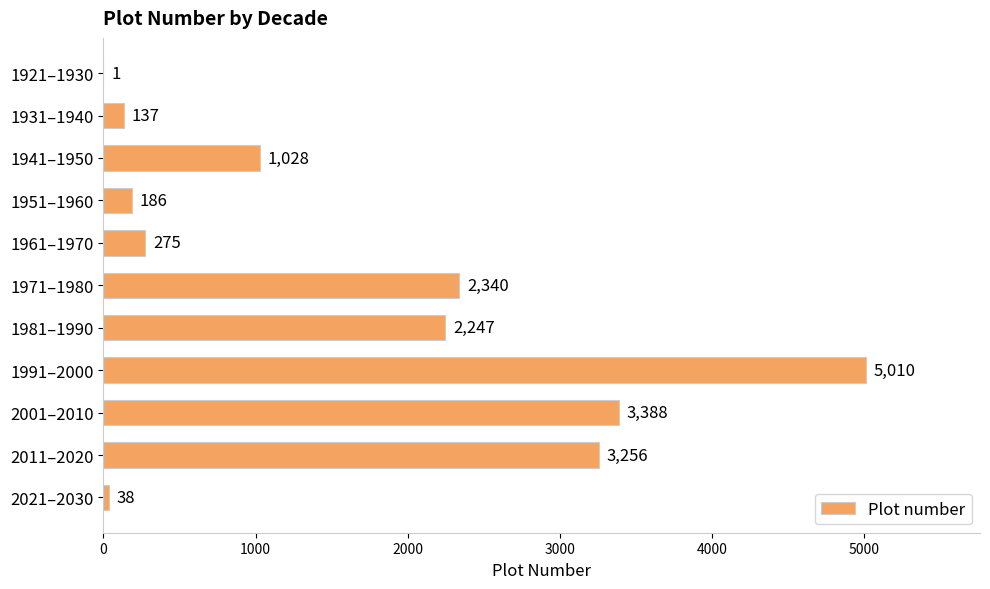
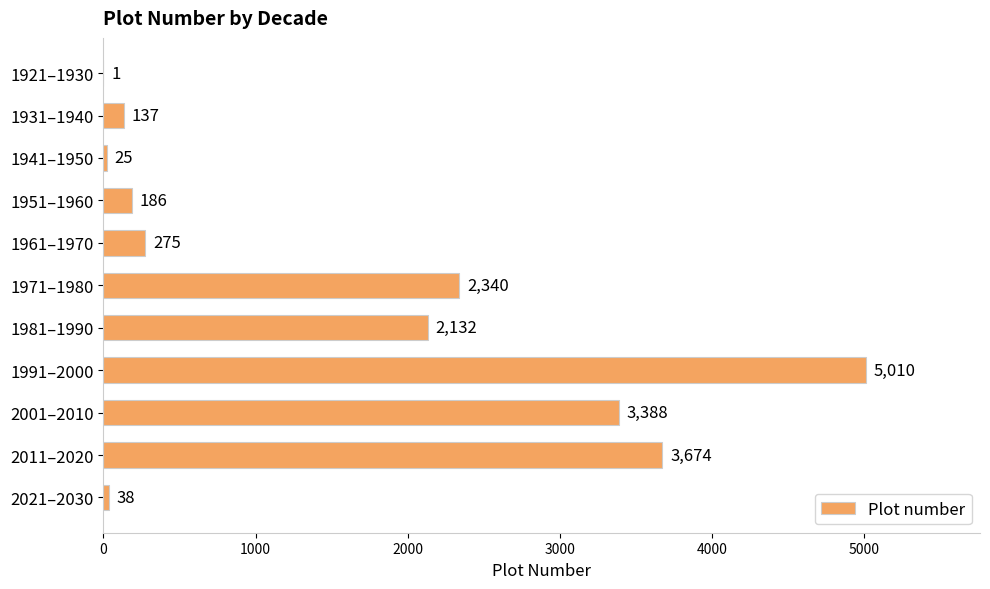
  {
    "1921–1930": "1",
    "1931–1940": "137",
-   "1941–1950": "1,028",
+   "1941–1950": "25",
    "1951–1960": "186",
    "1961–1970": "275",
    "1971–1980": "2,340",
-   "1981–1990": "2,247",
+   "1981–1990": "2,132",
    "1991–2000": "5,010",
    "2001–2010": "3,388",
-   "2011–2020": "3,256",
+   "2011–2020": "3,674",
    "2021–2030": "38"
  }
